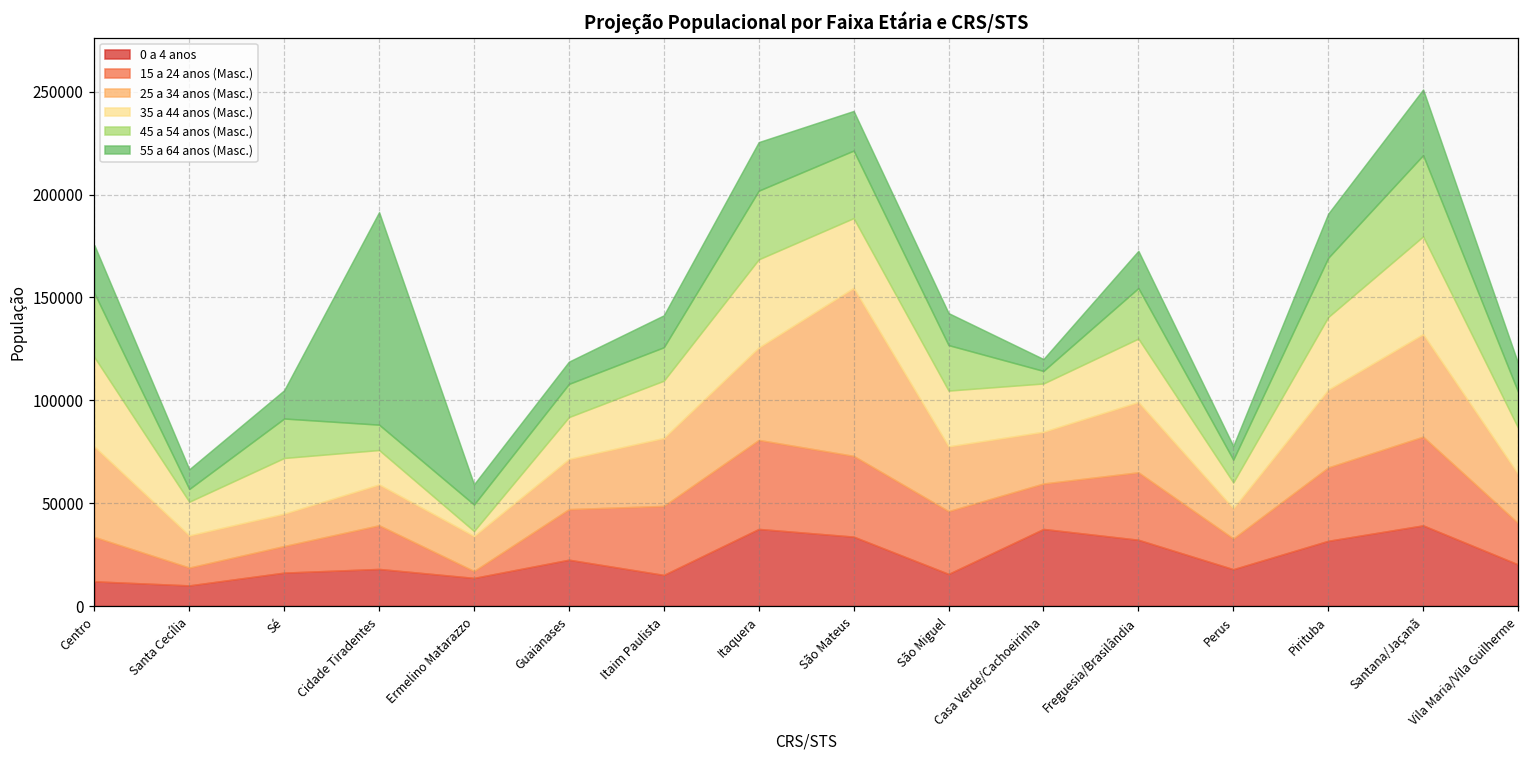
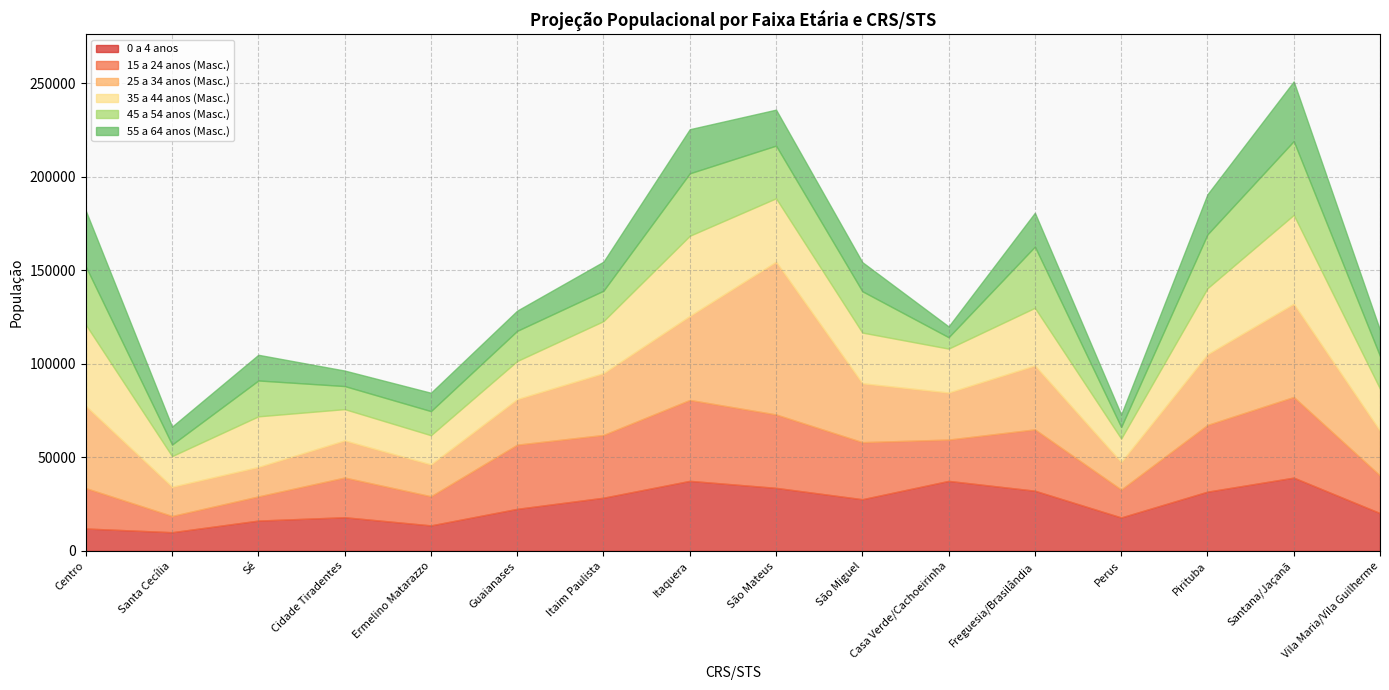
  {
    "0 a 4 anos": {
      "Centro": 12000,
      "Santa Cecília": 10000,
      "Sé": 16000,
      "Cidade Tiradentes": 18000,
      "Ermelino Matarazzo": 14000,
      "Guaianases": 23000,
-     "Itaim Paulista": 15000,
+     "Itaim Paulista": 28000,
      "Itaquera": 37000,
      "São Mateus": 34000,
-     "São Miguel": 16000,
+     "São Miguel": 28000,
      "Casa Verde/Cachoeirinha": 37000,
      "Freguesia/Brasilândia": 32000,
      "Perus": 18000,
      "Pirituba": 32000,
      "Santana/Jaçanã": 39000,
      "Vila Maria/Vila Guilherme": 20000
    },
    "15 a 24 anos (Masc.)": {
      "Centro": 22000,
      "Santa Cecília": 9000,
      "Sé": 13000,
      "Cidade Tiradentes": 21000,
-     "Ermelino Matarazzo": 3000,
-     "Guaianases": 25000,
+     "Ermelino Matarazzo": 16000,
+     "Guaianases": 34000,
      "Itaim Paulista": 34000,
      "Itaquera": 43000,
      "São Mateus": 39000,
      "São Miguel": 31000,
      "Casa Verde/Cachoeirinha": 22000,
      "Freguesia/Brasilândia": 33000,
      "Perus": 15000,
      "Pirituba": 36000,
      "Santana/Jaçanã": 43000,
      "Vila Maria/Vila Guilherme": 20000
    },
    "25 a 34 anos (Masc.)": {
      "Centro": 44000,
      "Santa Cecília": 16000,
      "Sé": 16000,
      "Cidade Tiradentes": 20000,
      "Ermelino Matarazzo": 17000,
      "Guaianases": 24000,
      "Itaim Paulista": 33000,
      "Itaquera": 45000,
      "São Mateus": 82000,
      "São Miguel": 31000,
      "Casa Verde/Cachoeirinha": 25000,
      "Freguesia/Brasilândia": 34000,
      "Perus": 15000,
      "Pirituba": 38000,
      "Santana/Jaçanã": 50000,
      "Vila Maria/Vila Guilherme": 24000
    },
    "35 a 44 anos (Masc.)": {
      "Centro": 43000,
      "Santa Cecília": 16000,
      "Sé": 27000,
      "Cidade Tiradentes": 17000,
-     "Ermelino Matarazzo": 2000,
+     "Ermelino Matarazzo": 16000,
      "Guaianases": 20000,
      "Itaim Paulista": 28000,
      "Itaquera": 43000,
      "São Mateus": 34000,
      "São Miguel": 27000,
      "Casa Verde/Cachoeirinha": 23000,
      "Freguesia/Brasilândia": 31000,
      "Perus": 13000,
      "Pirituba": 35000,
      "Santana/Jaçanã": 48000,
      "Vila Maria/Vila Guilherme": 23000
    },
    "45 a 54 anos (Masc.)": {
      "Centro": 31000,
      "Santa Cecília": 6000,
      "Sé": 19000,
      "Cidade Tiradentes": 12000,
      "Ermelino Matarazzo": 13000,
      "Guaianases": 16000,
      "Itaim Paulista": 16000,
      "Itaquera": 33000,
-     "São Mateus": 33000,
+     "São Mateus": 28000,
      "São Miguel": 22000,
      "Casa Verde/Cachoeirinha": 6000,
-     "Freguesia/Brasilândia": 25000,
-     "Perus": 11000,
+     "Freguesia/Brasilândia": 33000,
+     "Perus": 6000,
      "Pirituba": 29000,
      "Santana/Jaçanã": 39000,
      "Vila Maria/Vila Guilherme": 17000
    },
    "55 a 64 anos (Masc.)": {
-     "Centro": 23000,
+     "Centro": 30000,
      "Santa Cecília": 10000,
      "Sé": 14000,
-     "Cidade Tiradentes": 103000,
+     "Cidade Tiradentes": 8000,
      "Ermelino Matarazzo": 10000,
      "Guaianases": 11000,
      "Itaim Paulista": 16000,
      "Itaquera": 24000,
      "São Mateus": 19000,
      "São Miguel": 16000,
      "Casa Verde/Cachoeirinha": 6000,
      "Freguesia/Brasilândia": 18000,
      "Perus": 7000,
      "Pirituba": 21000,
      "Santana/Jaçanã": 32000,
      "Vila Maria/Vila Guilherme": 14000
    }
  }
